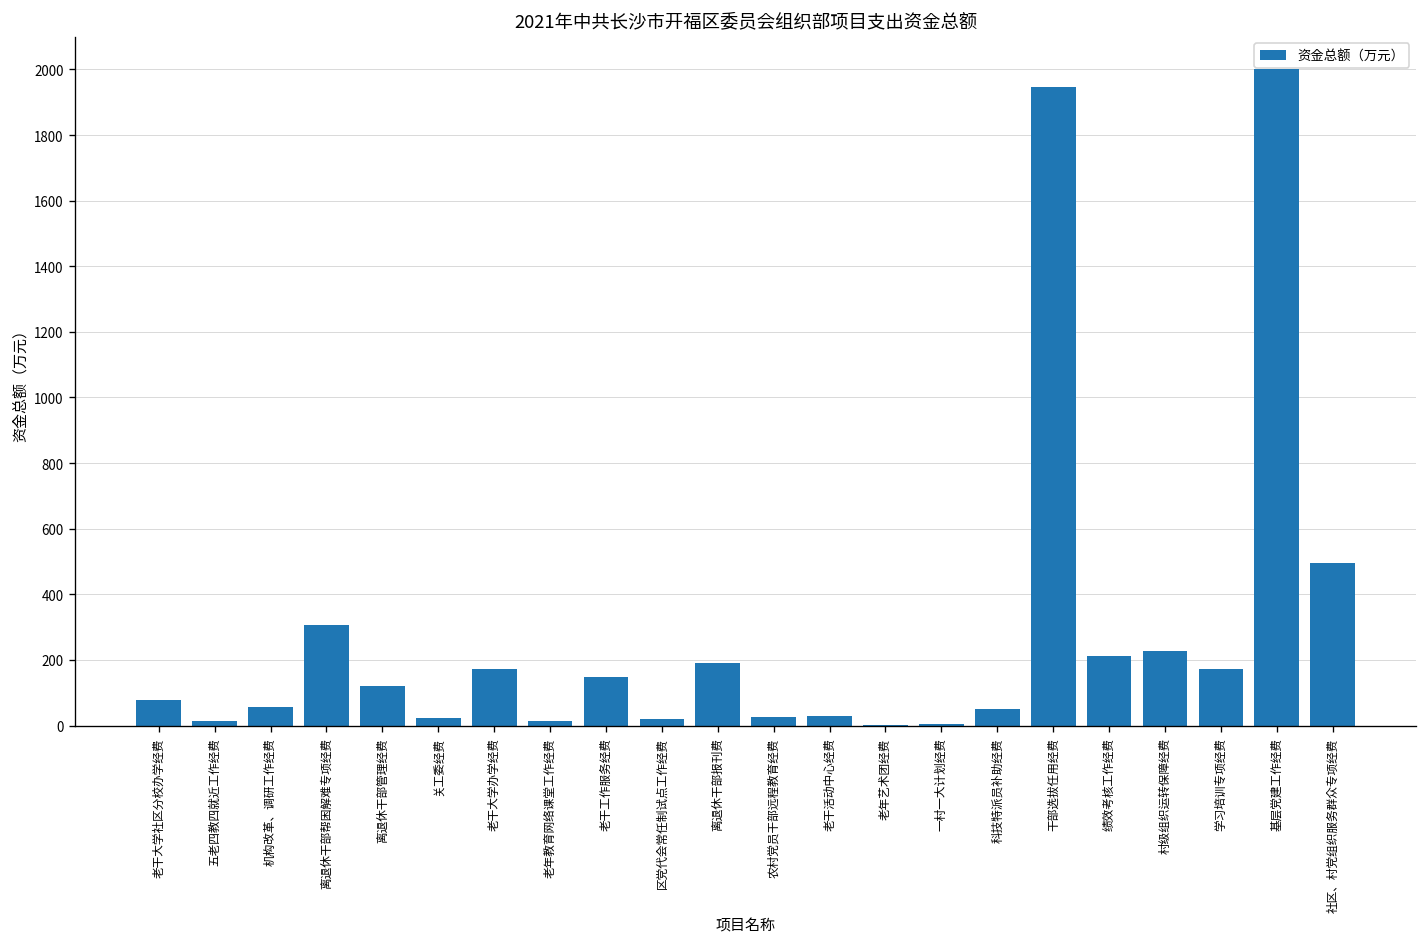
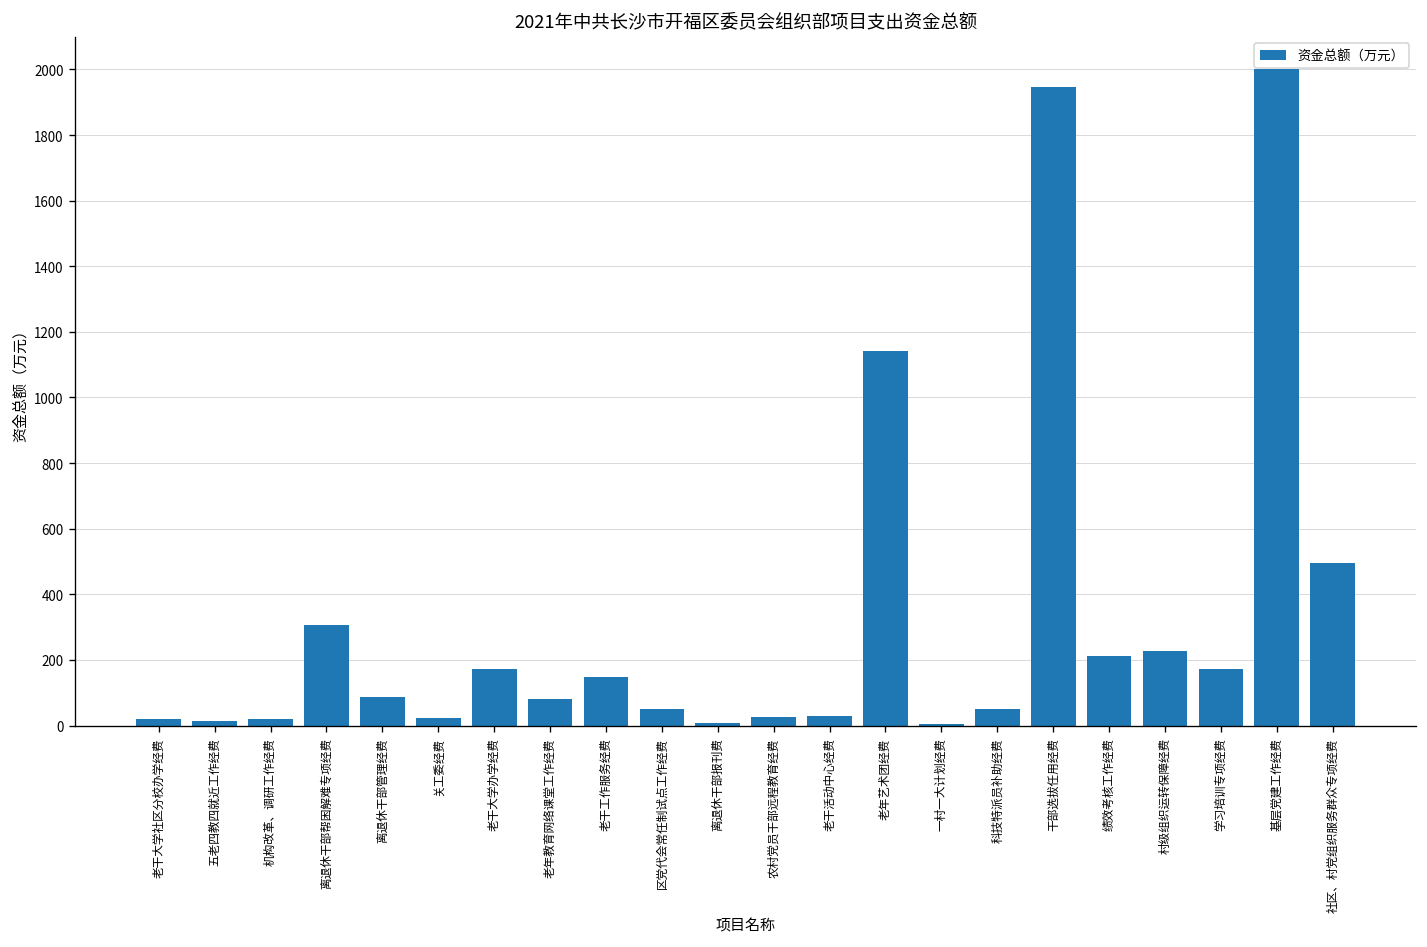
  {
-   "老干大学社区分校办学经费": 80,
+   "老干大学社区分校办学经费": 20,
    "五老四教四就近工作经费": 20,
-   "机构改革、调研工作经费": 60,
+   "机构改革、调研工作经费": 20,
    "离退休干部帮困解难专项经费": 310,
-   "离退休干部管理经费": 120,
+   "离退休干部管理经费": 90,
    "关工委经费": 20,
    "老干大学办学经费": 170,
-   "老年教育网络课堂工作经费": 20,
+   "老年教育网络课堂工作经费": 80,
    "老干工作服务经费": 150,
-   "区党代会常任制试点工作经费": 20,
-   "离退休干部报刊费": 190,
+   "区党代会常任制试点工作经费": 50,
+   "离退休干部报刊费": 10,
    "农村党员干部远程教育经费": 30,
    "老干活动中心经费": 30,
-   "老年艺术团经费": 0,
+   "老年艺术团经费": 1140,
    "科技特派员补助经费": 50,
    "干部选拔任用经费": 1950,
    "绩效考核工作经费": 210,
    "村级组织运转保障经费": 230,
    "学习培训专项经费": 170,
    "基层党建工作经费": 2000,
    "社区、村党组织服务群众专项经费": 500
  }
